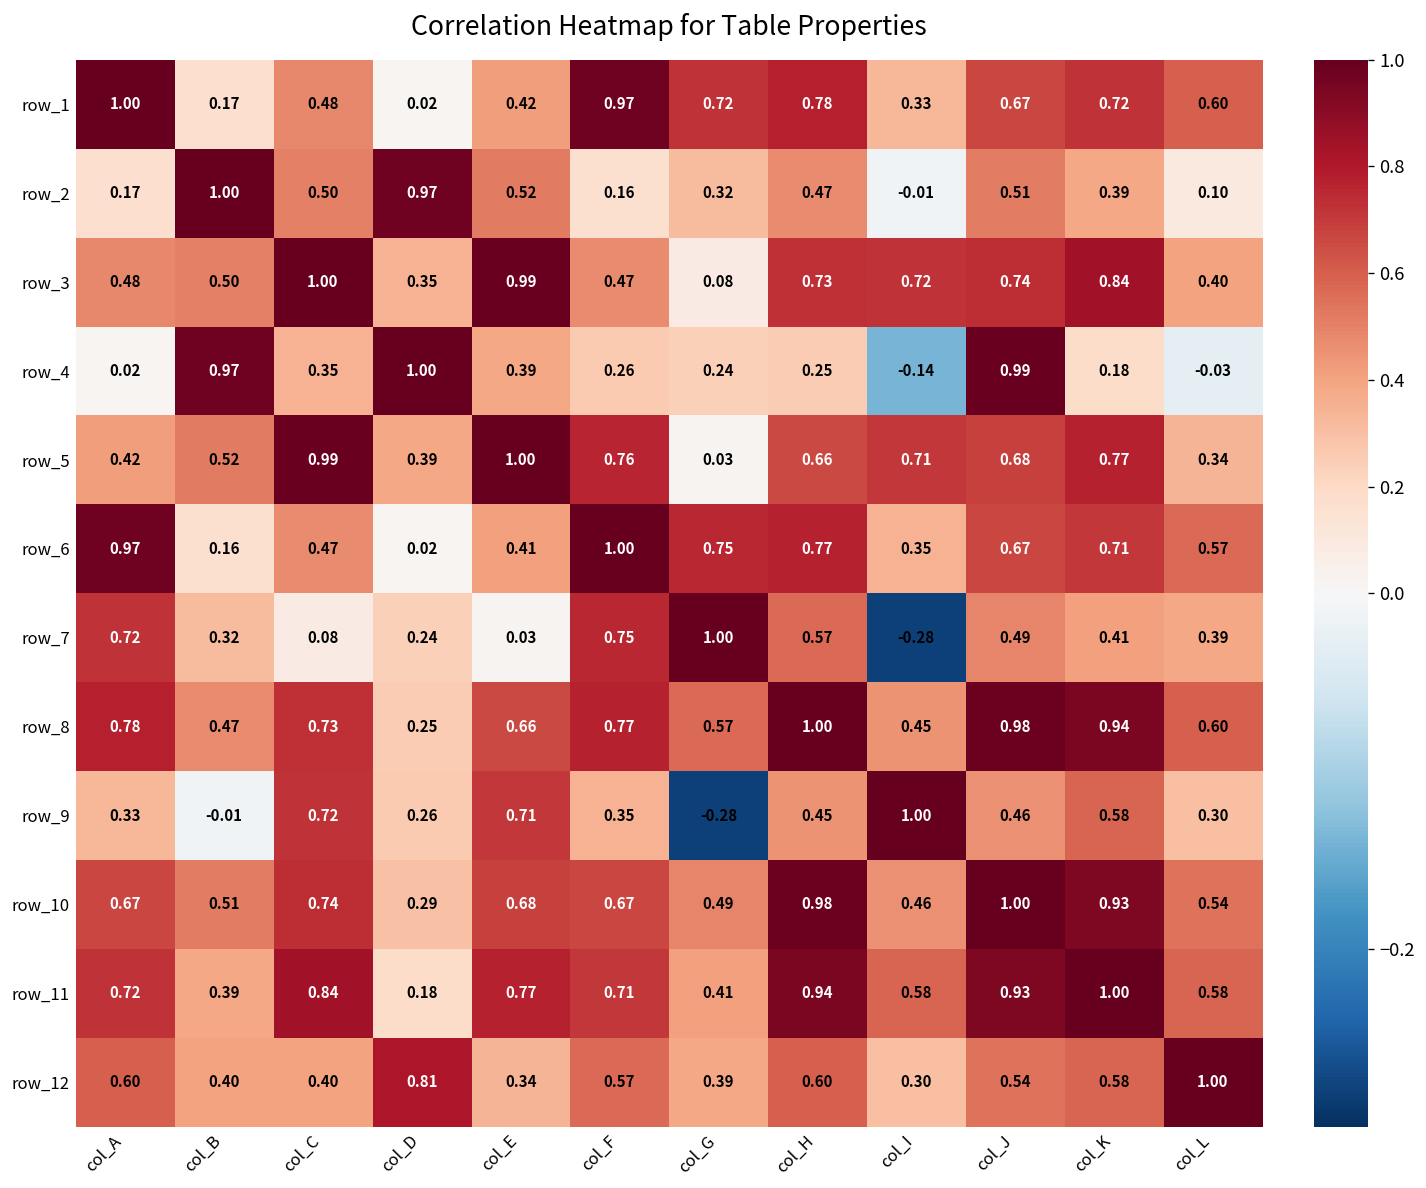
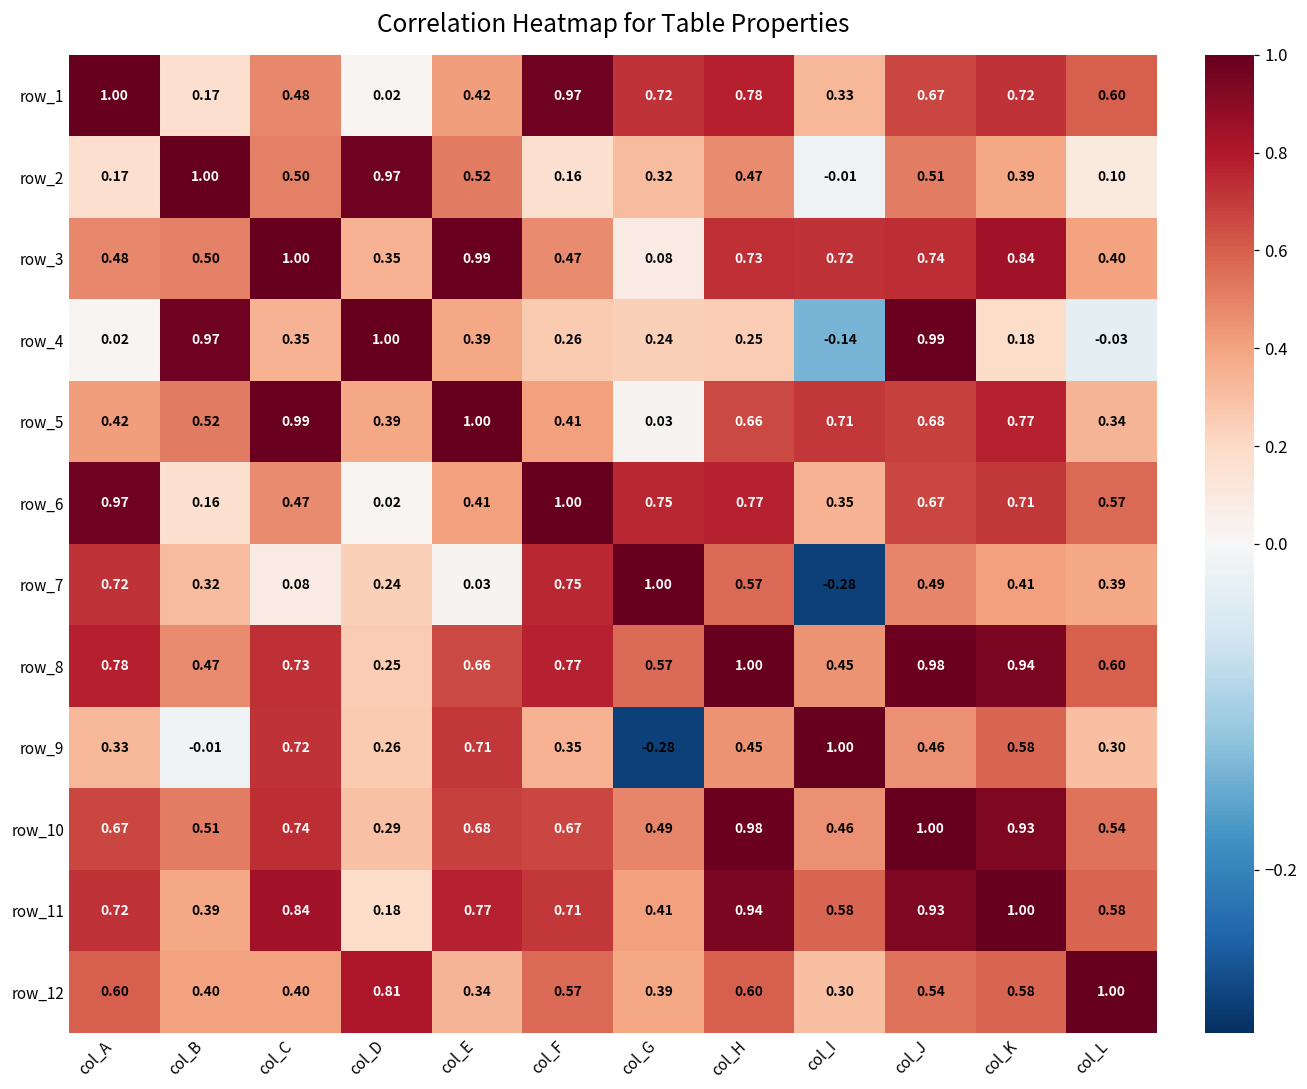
  {
    "row_1": {
      "col_A": 1.00,
      "col_B": 0.17,
      "col_C": 0.48,
      "col_D": 0.02,
      "col_E": 0.42,
      "col_F": 0.97,
      "col_G": 0.72,
      "col_H": 0.78,
      "col_I": 0.33,
      "col_J": 0.67,
      "col_K": 0.72,
      "col_L": 0.60
    },
    "row_2": {
      "col_A": 0.17,
      "col_B": 1.00,
      "col_C": 0.50,
      "col_D": 0.97,
      "col_E": 0.52,
      "col_F": 0.16,
      "col_G": 0.32,
      "col_H": 0.47,
      "col_I": -0.01,
      "col_J": 0.51,
      "col_K": 0.39,
      "col_L": 0.10
    },
    "row_3": {
      "col_A": 0.48,
      "col_B": 0.50,
      "col_C": 1.00,
      "col_D": 0.35,
      "col_E": 0.99,
      "col_F": 0.47,
      "col_G": 0.08,
      "col_H": 0.73,
      "col_I": 0.72,
      "col_J": 0.74,
      "col_K": 0.84,
      "col_L": 0.40
    },
    "row_4": {
      "col_A": 0.02,
      "col_B": 0.97,
      "col_C": 0.35,
      "col_D": 1.00,
      "col_E": 0.39,
      "col_F": 0.26,
      "col_G": 0.24,
      "col_H": 0.25,
      "col_I": -0.14,
      "col_J": 0.99,
      "col_K": 0.18,
      "col_L": -0.03
    },
    "row_5": {
      "col_A": 0.42,
      "col_B": 0.52,
      "col_C": 0.99,
      "col_D": 0.39,
      "col_E": 1.00,
-     "col_F": 0.76,
+     "col_F": 0.41,
      "col_G": 0.03,
      "col_H": 0.66,
      "col_I": 0.71,
      "col_J": 0.68,
      "col_K": 0.77,
      "col_L": 0.34
    },
    "row_6": {
      "col_A": 0.97,
      "col_B": 0.16,
      "col_C": 0.47,
      "col_D": 0.02,
      "col_E": 0.41,
      "col_F": 1.00,
      "col_G": 0.75,
      "col_H": 0.77,
      "col_I": 0.35,
      "col_J": 0.67,
      "col_K": 0.71,
      "col_L": 0.57
    },
    "row_7": {
      "col_A": 0.72,
      "col_B": 0.32,
      "col_C": 0.08,
      "col_D": 0.24,
      "col_E": 0.03,
      "col_F": 0.75,
      "col_G": 1.00,
      "col_H": 0.57,
      "col_I": -0.28,
      "col_J": 0.49,
      "col_K": 0.41,
      "col_L": 0.39
    },
    "row_8": {
      "col_A": 0.78,
      "col_B": 0.47,
      "col_C": 0.73,
      "col_D": 0.25,
      "col_E": 0.66,
      "col_F": 0.77,
      "col_G": 0.57,
      "col_H": 1.00,
      "col_I": 0.45,
      "col_J": 0.98,
      "col_K": 0.94,
      "col_L": 0.60
    },
    "row_9": {
      "col_A": 0.33,
      "col_B": -0.01,
      "col_C": 0.72,
      "col_D": 0.26,
      "col_E": 0.71,
      "col_F": 0.35,
      "col_G": -0.28,
      "col_H": 0.45,
      "col_I": 1.00,
      "col_J": 0.46,
      "col_K": 0.58,
      "col_L": 0.30
    },
    "row_10": {
      "col_A": 0.67,
      "col_B": 0.51,
      "col_C": 0.74,
      "col_D": 0.29,
      "col_E": 0.68,
      "col_F": 0.67,
      "col_G": 0.49,
      "col_H": 0.98,
      "col_I": 0.46,
      "col_J": 1.00,
      "col_K": 0.93,
      "col_L": 0.54
    },
    "row_11": {
      "col_A": 0.72,
      "col_B": 0.39,
      "col_C": 0.84,
      "col_D": 0.18,
      "col_E": 0.77,
      "col_F": 0.71,
      "col_G": 0.41,
      "col_H": 0.94,
      "col_I": 0.58,
      "col_J": 0.93,
      "col_K": 1.00,
      "col_L": 0.58
    },
    "row_12": {
      "col_A": 0.60,
      "col_B": 0.40,
      "col_C": 0.40,
      "col_D": 0.81,
      "col_E": 0.34,
      "col_F": 0.57,
      "col_G": 0.39,
      "col_H": 0.60,
      "col_I": 0.30,
      "col_J": 0.54,
      "col_K": 0.58,
      "col_L": 1.00
    }
  }
